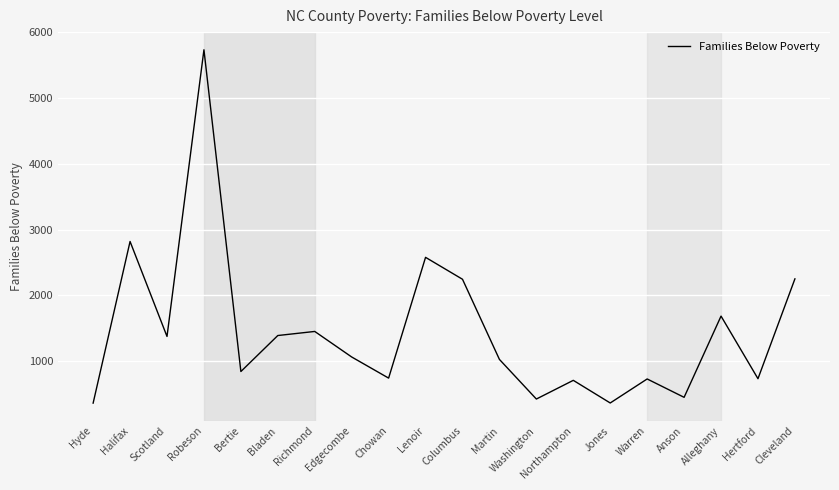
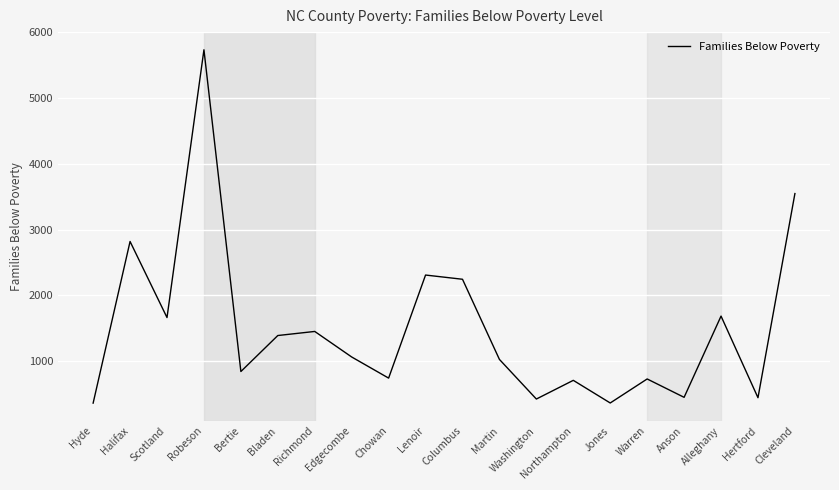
  {
    "Hyde": 400,
    "Halifax": 2800,
-   "Scotland": 1400,
+   "Scotland": 1700,
    "Robeson": 5700,
    "Bertie": 800,
    "Bladen": 1400,
    "Richmond": 1500,
    "Edgecombe": 1100,
    "Chowan": 700,
-   "Lenoir": 2600,
+   "Lenoir": 2300,
    "Columbus": 2200,
    "Martin": 1000,
    "Washington": 400,
    "Northampton": 700,
    "Jones": 400,
    "Warren": 700,
    "Anson": 500,
    "Alleghany": 1700,
-   "Hertford": 700,
-   "Cleveland": 2300
+   "Hertford": 400,
+   "Cleveland": 3500
  }
